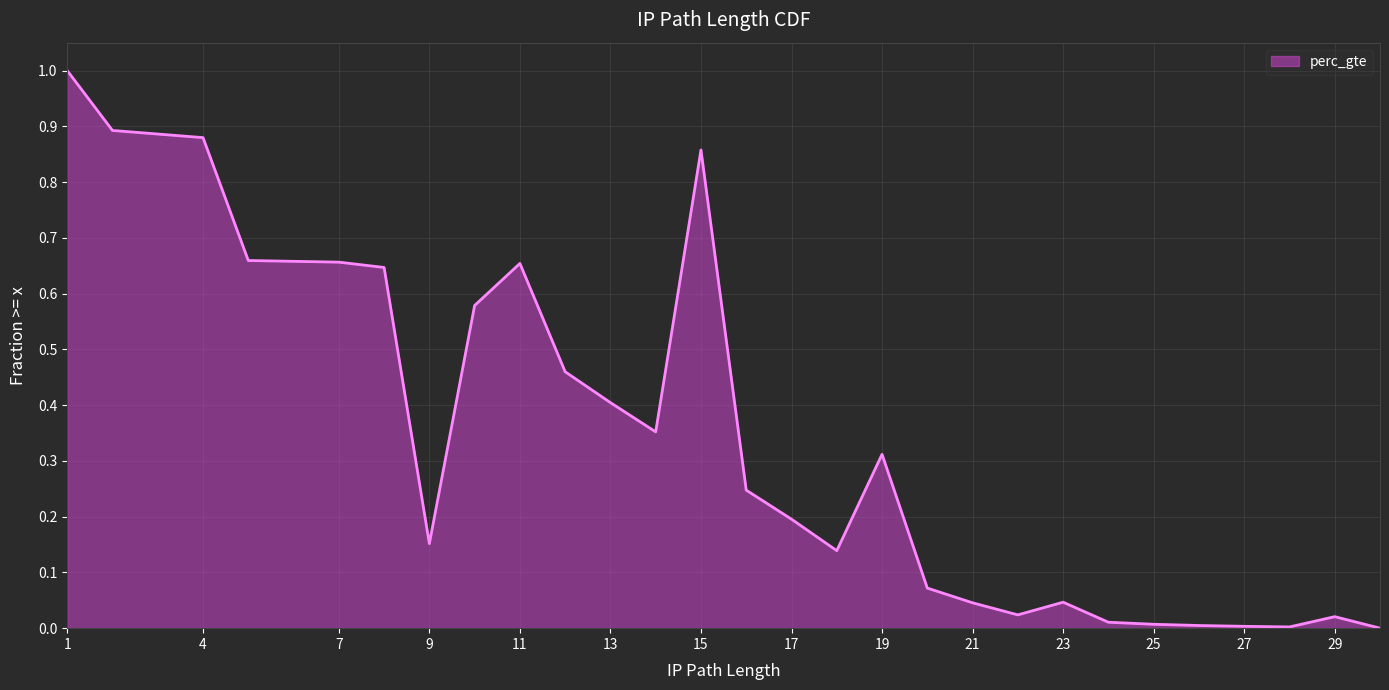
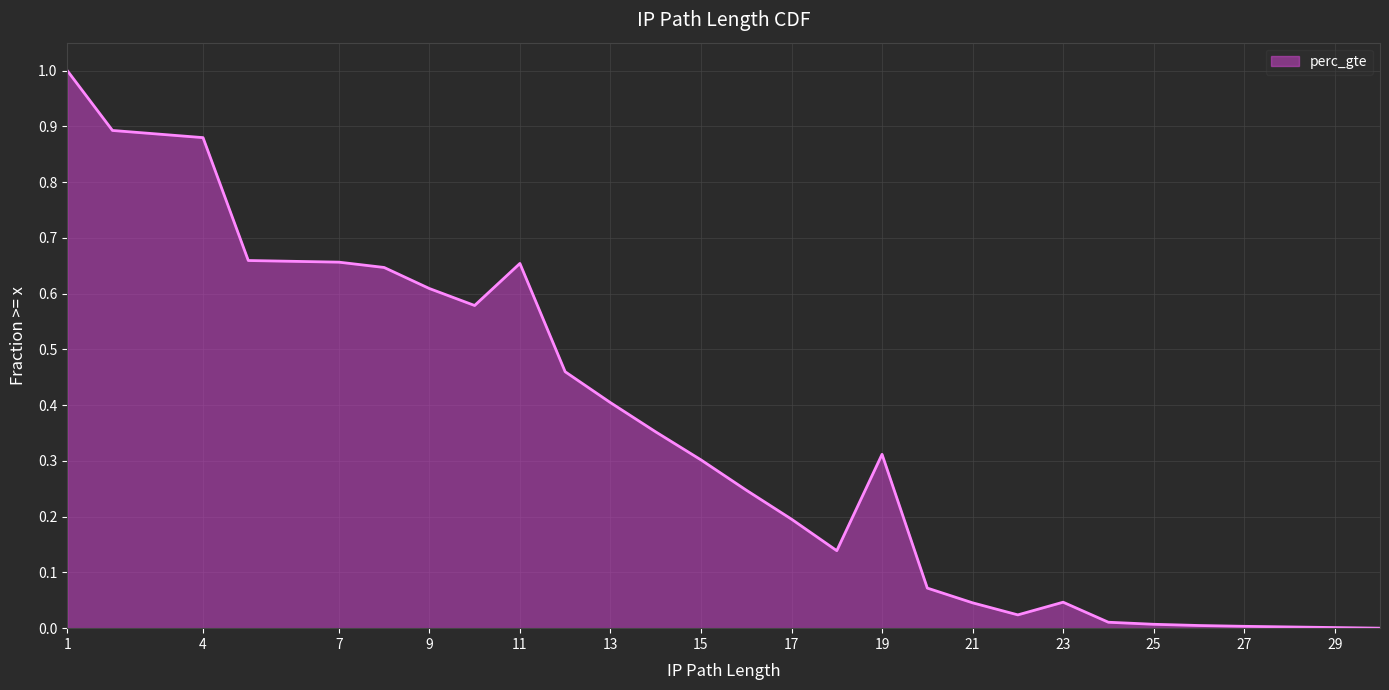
  {
    "1": 1.00,
    "4": 0.88,
    "7": 0.66,
-   "9": 0.15,
+   "9": 0.61,
    "11": 0.65,
    "13": 0.40,
-   "15": 0.86,
+   "15": 0.30,
    "17": 0.20,
    "19": 0.31,
    "21": 0.05,
    "23": 0.05,
    "25": 0.01,
    "27": 0.00,
-   "29": 0.02
+   "29": 0.00
  }
